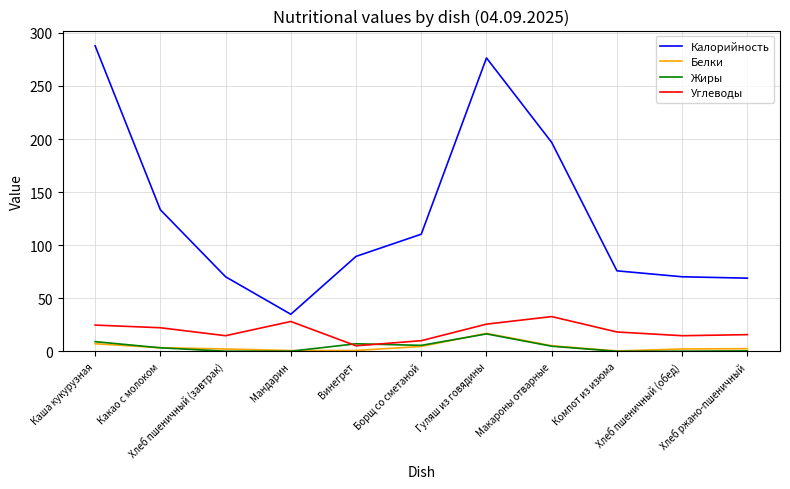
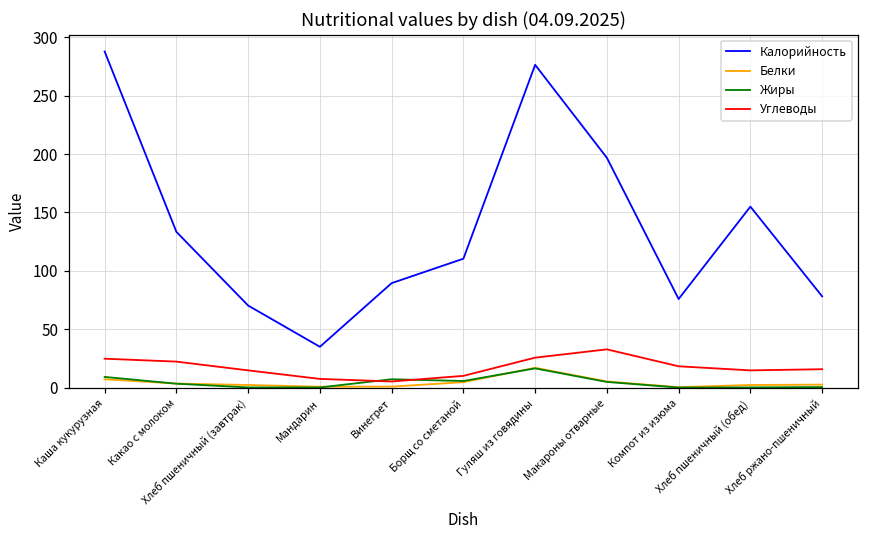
  {
    "Калорийность": {
      "Каша кукурузная": 288,
      "Какао с молоком": 133,
      "Хлеб пшеничный (завтрак)": 70,
      "Мандарин": 35,
      "Винегрет": 90,
      "Борщ со сметаной": 110,
      "Гуляш из говядины": 276,
      "Макароны отварные": 197,
      "Компот из изюма": 76,
-     "Хлеб пшеничный (обед)": 70,
-     "Хлеб ржано-пшеничный": 69
+     "Хлеб пшеничный (обед)": 155,
+     "Хлеб ржано-пшеничный": 78
    },
    "Белки": {
      "Винегрет": 1
    },
    "Углеводы": {
      "Каша кукурузная": 25,
      "Какао с молоком": 22,
      "Хлеб пшеничный (завтрак)": 15,
-     "Мандарин": 28,
+     "Мандарин": 8,
      "Борщ со сметаной": 10,
      "Гуляш из говядины": 26,
      "Макароны отварные": 33,
      "Компот из изюма": 18,
      "Хлеб пшеничный (обед)": 15,
      "Хлеб ржано-пшеничный": 16
    }
  }
